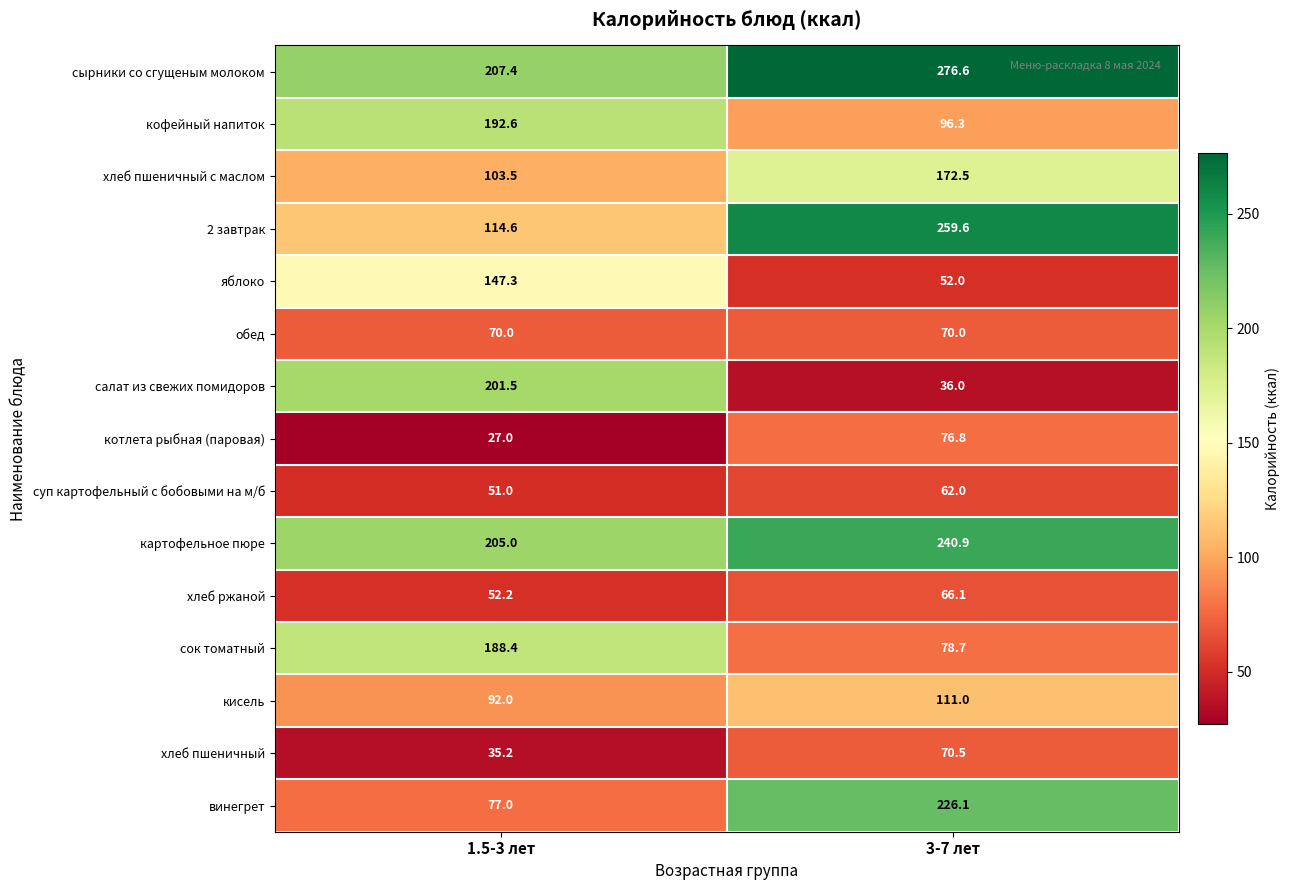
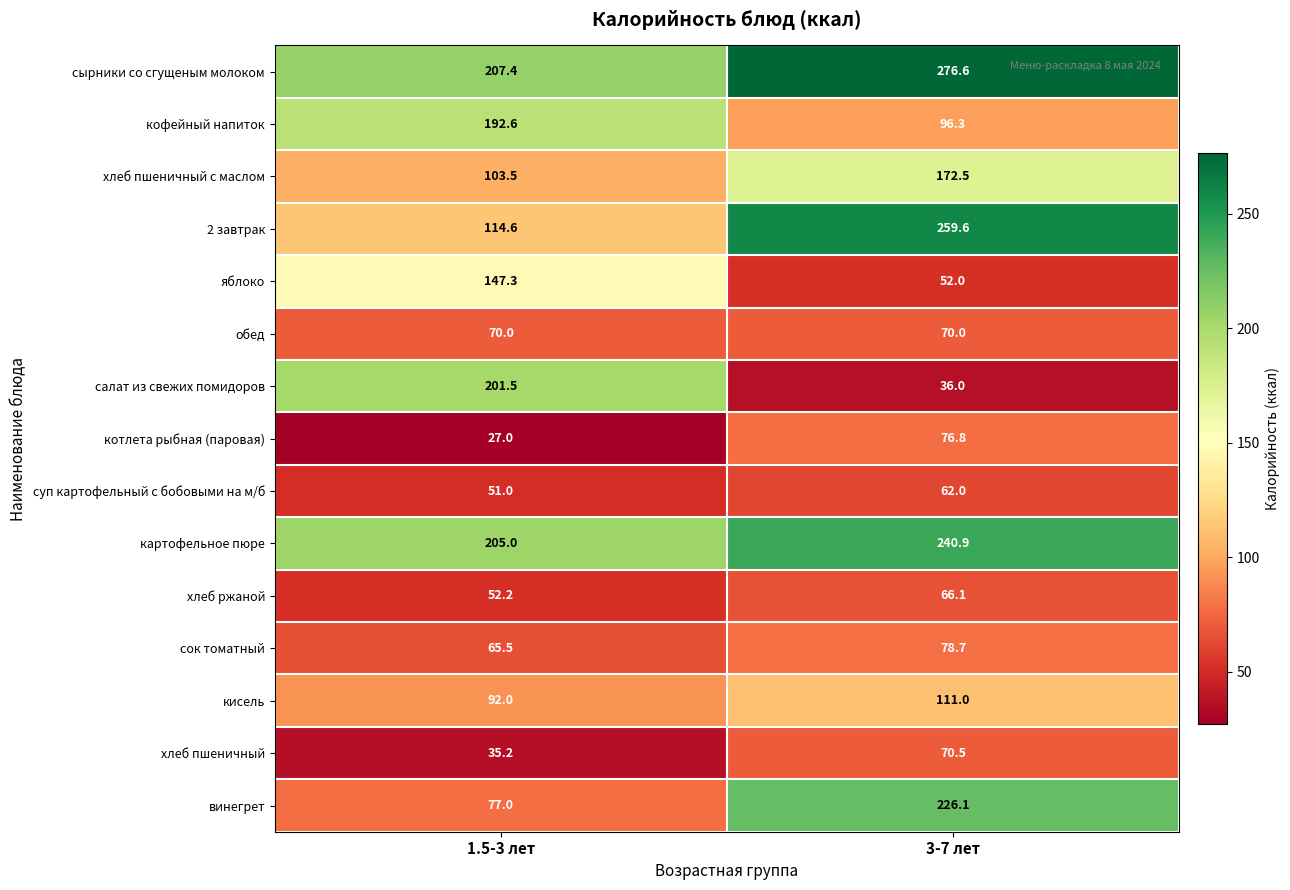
  {
    "сырники со сгущеным молоком": {
      "1.5-3 лет": 207.4
    },
    "кофейный напиток": {
      "1.5-3 лет": 192.6,
      "3-7 лет": 96.3
    },
    "хлеб пшеничный с маслом": {
      "1.5-3 лет": 103.5,
      "3-7 лет": 172.5
    },
    "2 завтрак": {
      "1.5-3 лет": 114.6,
      "3-7 лет": 259.6
    },
    "яблоко": {
      "1.5-3 лет": 147.3,
      "3-7 лет": 52.0
    },
    "обед": {
      "1.5-3 лет": 70.0,
      "3-7 лет": 70.0
    },
    "салат из свежих помидоров": {
      "1.5-3 лет": 201.5,
      "3-7 лет": 36.0
    },
    "котлета рыбная (паровая)": {
      "1.5-3 лет": 27.0,
      "3-7 лет": 76.8
    },
    "суп картофельный с бобовыми на м/б": {
      "1.5-3 лет": 51.0,
      "3-7 лет": 62.0
    },
    "картофельное пюре": {
      "1.5-3 лет": 205.0,
      "3-7 лет": 240.9
    },
    "хлеб ржаной": {
      "1.5-3 лет": 52.2,
      "3-7 лет": 66.1
    },
    "сок томатный": {
-     "1.5-3 лет": 188.4,
+     "1.5-3 лет": 65.5,
      "3-7 лет": 78.7
    },
    "кисель": {
      "1.5-3 лет": 92.0,
      "3-7 лет": 111.0
    },
    "хлеб пшеничный": {
      "1.5-3 лет": 35.2,
      "3-7 лет": 70.5
    },
    "винегрет": {
      "1.5-3 лет": 77.0,
      "3-7 лет": 226.1
    }
  }
